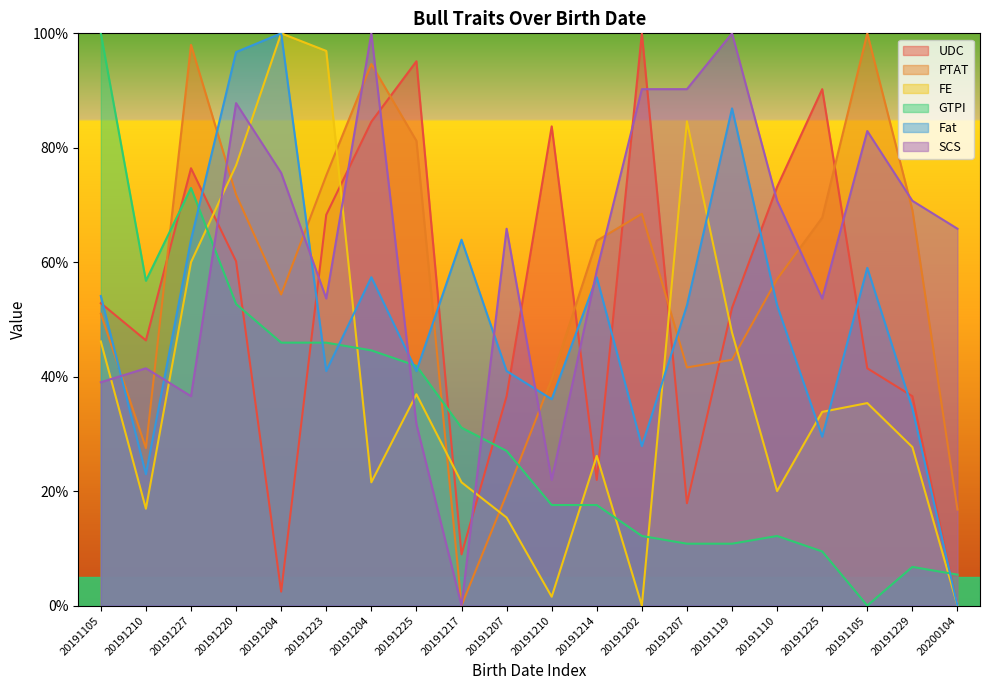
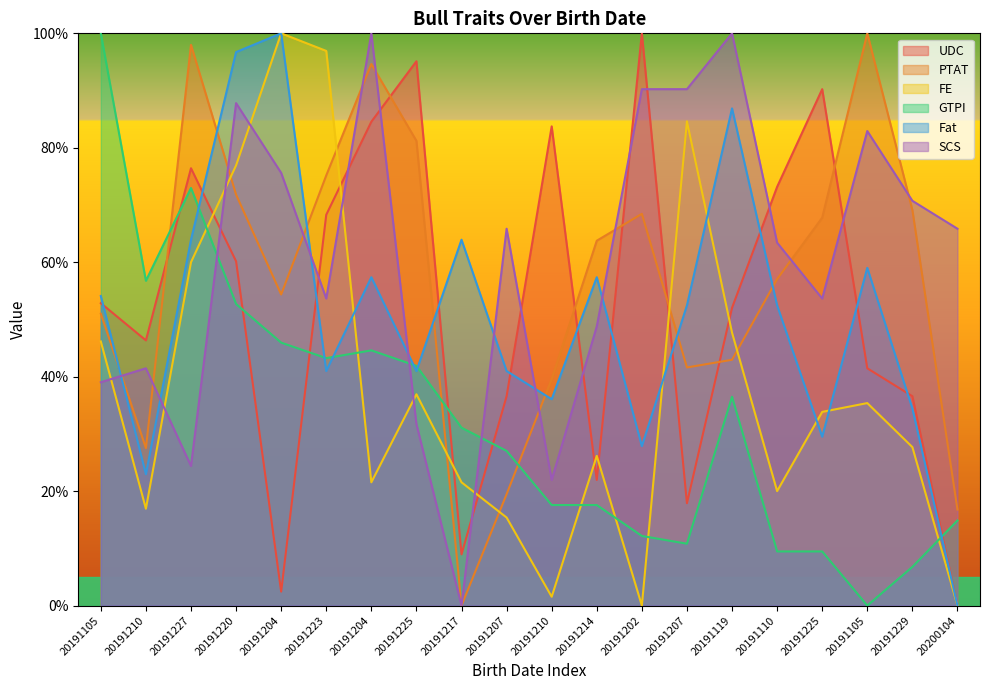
  {
    "GTPI": {
      "20191227": "73%",
      "20191220": "53%",
-     "20191223": "46%",
+     "20191223": "43%",
      "20191217": "31%",
      "20191214": "18%",
      "20191202": "12%",
-     "20191119": "11%",
-     "20191110": "12%",
+     "20191119": "36%",
+     "20191110": "9%",
      "20191229": "7%",
-     "20200104": "5%"
+     "20200104": "15%"
    },
    "Fat": {
      "20191227": "64%",
      "20191220": "97%",
      "20191223": "41%",
      "20191217": "64%",
      "20191214": "57%",
      "20191202": "28%",
      "20191119": "87%",
      "20191110": "52%",
      "20191229": "34%"
    },
    "SCS": {
-     "20191227": "37%",
+     "20191227": "24%",
      "20191220": "88%",
      "20191223": "54%",
-     "20191214": "59%",
+     "20191214": "49%",
      "20191202": "90%",
      "20191119": "100%",
-     "20191110": "71%",
+     "20191110": "63%",
      "20191229": "71%",
      "20200104": "66%"
    }
  }
